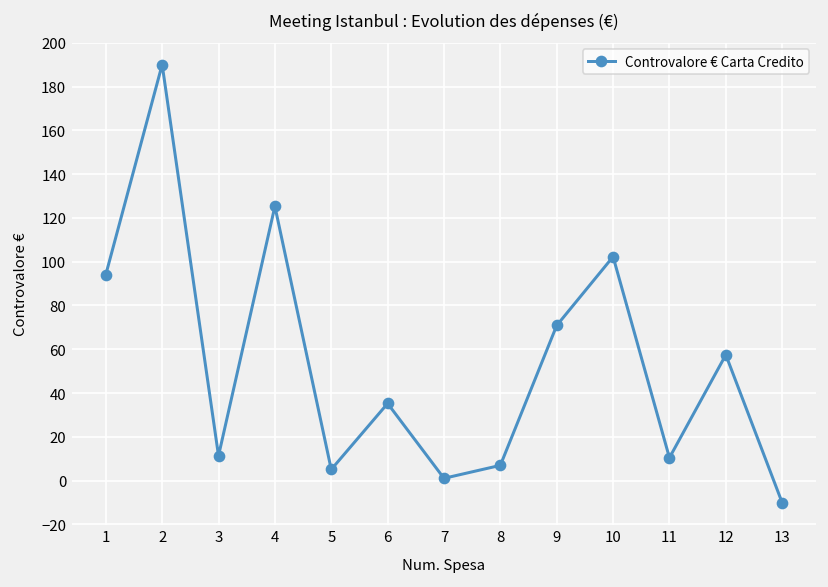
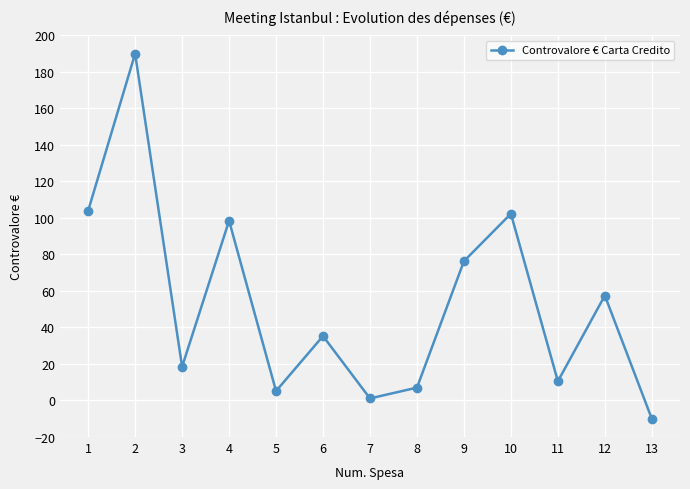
  {
-   "1": 94,
+   "1": 104,
    "2": 190,
-   "3": 11,
-   "4": 125,
+   "3": 18,
+   "4": 98,
    "5": 5,
    "6": 35,
    "7": 1,
    "8": 7,
-   "9": 71,
+   "9": 76,
    "10": 102,
    "11": 10,
    "12": 57,
    "13": -10
  }
